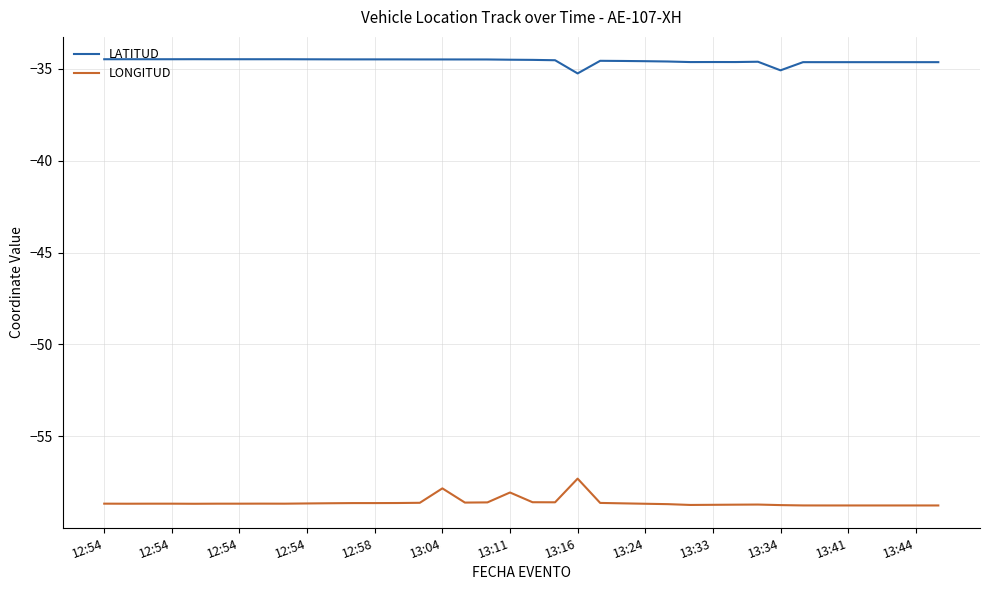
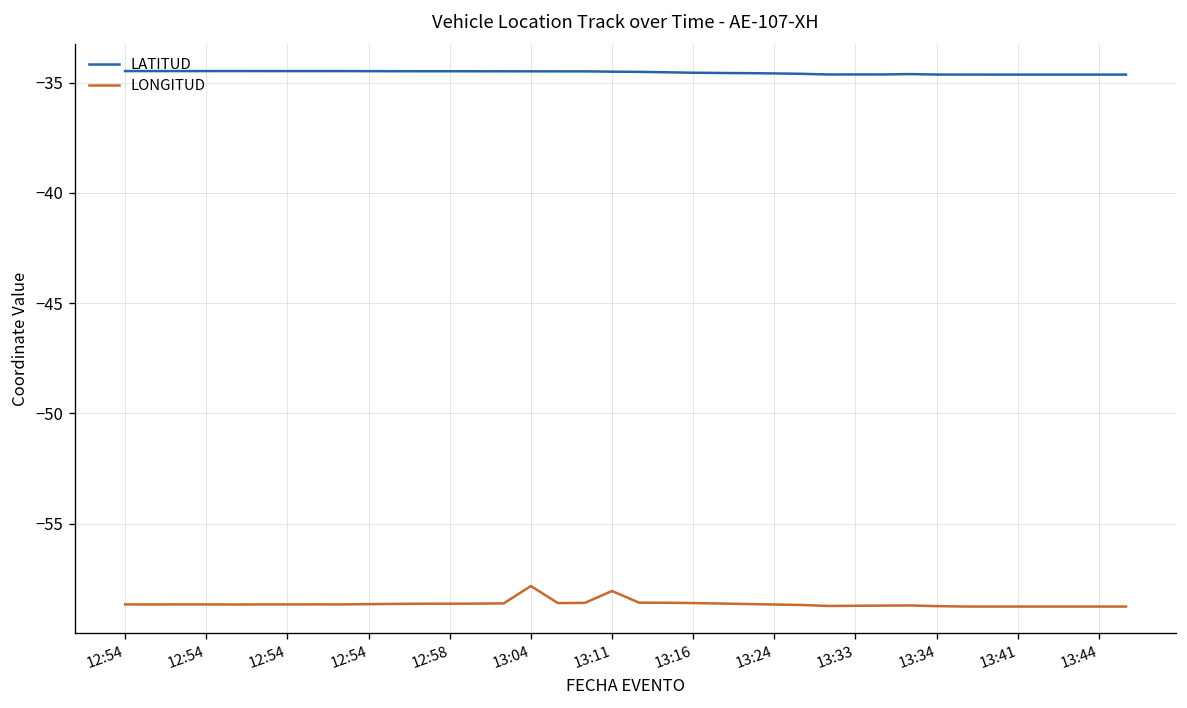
  {
    "LATITUD": {
      "13:04": -34.5,
      "13:11": -34.5,
-     "13:16": -35.2,
-     "13:34": -35.1
+     "13:16": -34.5,
+     "13:34": -34.6
    },
    "LONGITUD": {
      "13:04": -57.8,
      "13:11": -58.1,
-     "13:16": -57.3,
+     "13:16": -58.6,
      "13:34": -58.7
    }
  }
